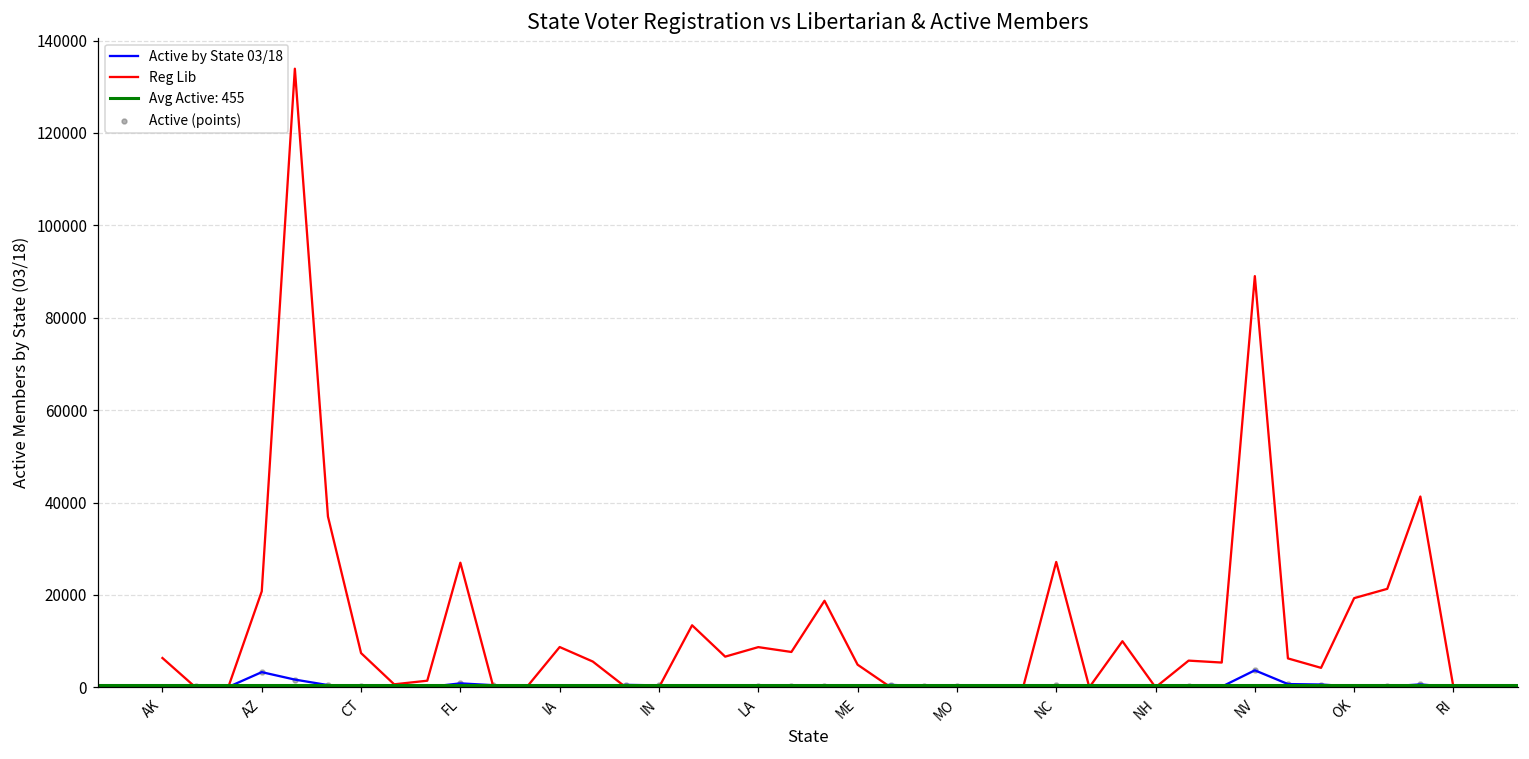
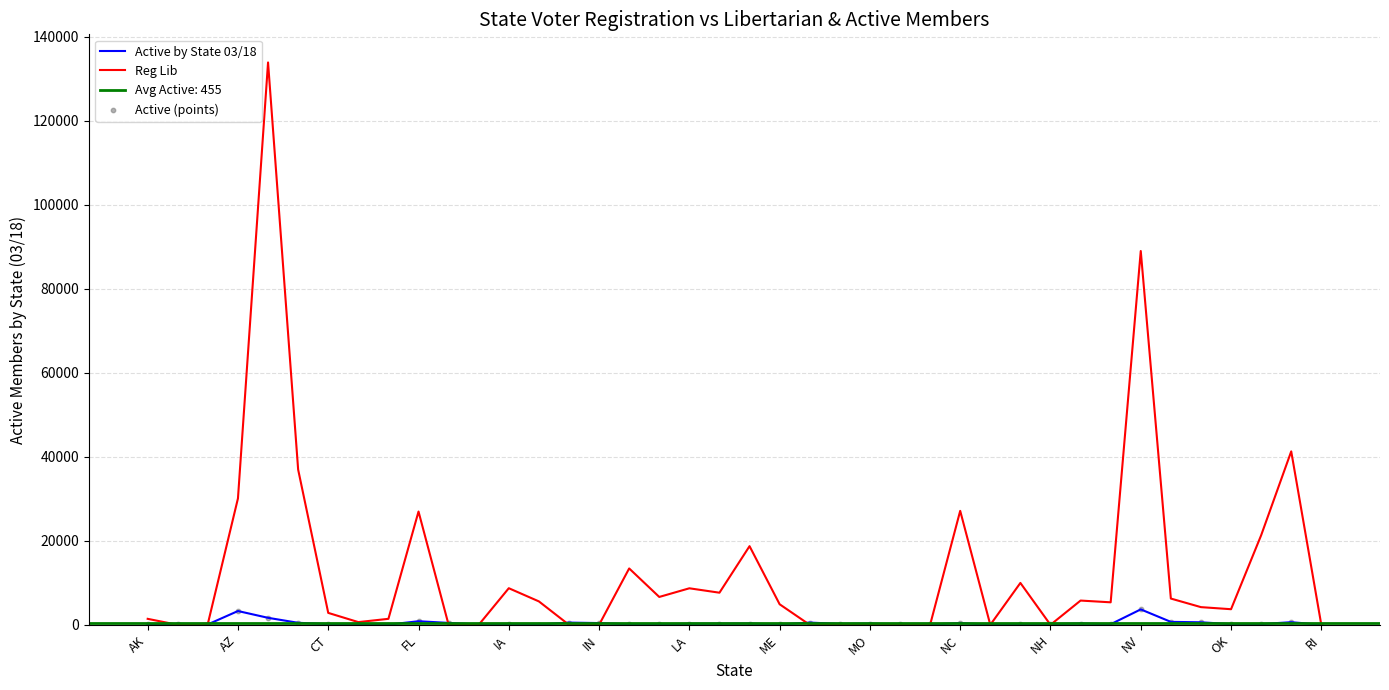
  {
    "Active (points)": {
      "AK": 0,
      "AZ": 3000,
      "CT": 0,
      "FL": 1000,
      "IA": 0,
      "LA": 0,
      "ME": 0,
      "NC": 0,
      "NV": 4000,
      "OK": 0
    },
    "Reg Lib": {
-     "AK": 6000,
-     "AZ": 21000,
-     "CT": 7000,
+     "AK": 1000,
+     "AZ": 30000,
+     "CT": 3000,
      "FL": 27000,
      "IA": 9000,
      "LA": 9000,
      "ME": 5000,
      "NC": 27000,
      "NV": 89000,
-     "OK": 19000
+     "OK": 4000
    }
  }
